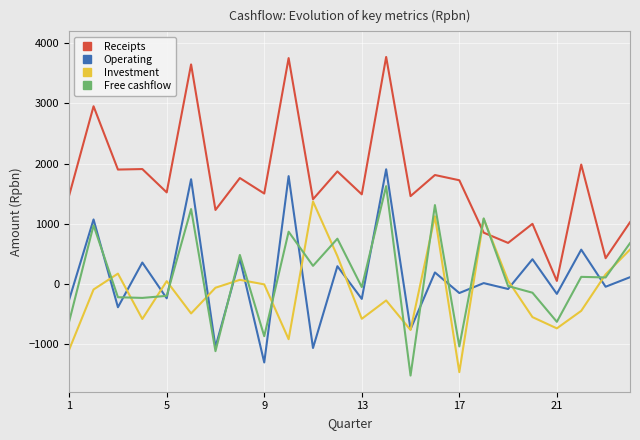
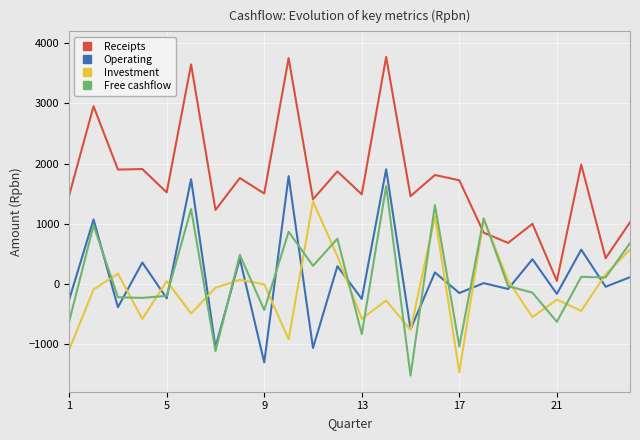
  {
    "Receipts": {
      "1": 1500,
      "5": 1500,
      "9": 1500,
      "13": 1500,
      "17": 1700,
      "21": 0
    },
    "Operating": {
      "1": -300,
      "9": -1300,
      "13": -300,
      "17": -200,
      "21": -200
    },
    "Investment": {
      "1": -1100,
      "5": 0,
      "9": 0,
      "13": -600,
      "17": -1500,
-     "21": -700
+     "21": -300
    },
    "Free cashflow": {
      "1": -600,
-     "9": -900,
-     "13": -100,
+     "9": -400,
+     "13": -800,
      "17": -1000,
      "21": -600
    }
  }
